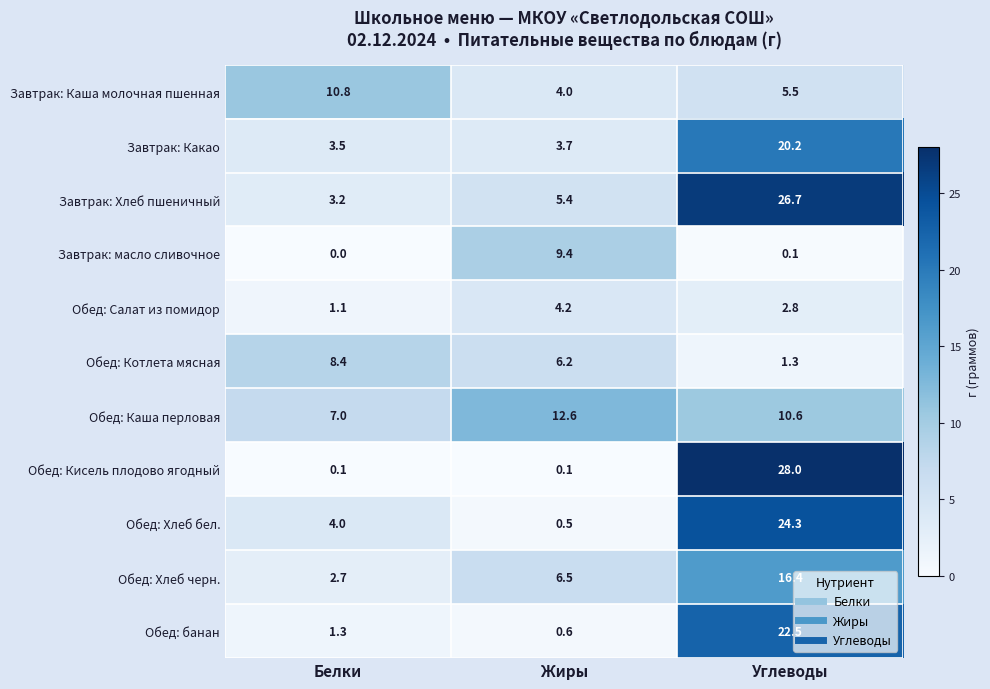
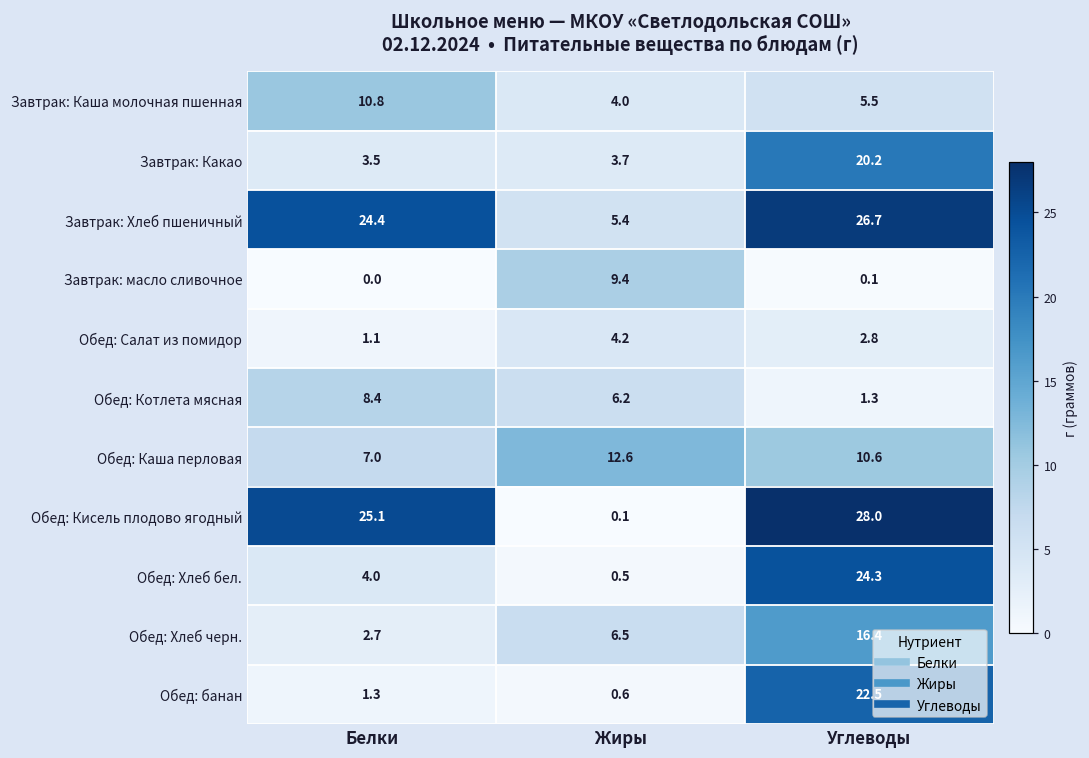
  {
    "Завтрак: Каша молочная пшенная": {
      "Белки": 10.8,
      "Жиры": 4.0,
      "Углеводы": 5.5
    },
    "Завтрак: Какао": {
      "Белки": 3.5,
      "Жиры": 3.7,
      "Углеводы": 20.2
    },
    "Завтрак: Хлеб пшеничный": {
-     "Белки": 3.2,
+     "Белки": 24.4,
      "Жиры": 5.4,
      "Углеводы": 26.7
    },
    "Завтрак: масло сливочное": {
      "Белки": 0.0,
      "Жиры": 9.4,
      "Углеводы": 0.1
    },
    "Обед: Салат из помидор": {
      "Белки": 1.1,
      "Жиры": 4.2,
      "Углеводы": 2.8
    },
    "Обед: Котлета мясная": {
      "Белки": 8.4,
      "Жиры": 6.2,
      "Углеводы": 1.3
    },
    "Обед: Каша перловая": {
      "Белки": 7.0,
      "Жиры": 12.6,
      "Углеводы": 10.6
    },
    "Обед: Кисель плодово ягодный": {
-     "Белки": 0.1,
+     "Белки": 25.1,
      "Жиры": 0.1,
      "Углеводы": 28.0
    },
    "Обед: Хлеб бел.": {
      "Белки": 4.0,
      "Жиры": 0.5,
      "Углеводы": 24.3
    },
    "Обед: Хлеб черн.": {
      "Белки": 2.7,
      "Жиры": 6.5
    },
    "Обед: банан": {
      "Белки": 1.3,
      "Жиры": 0.6
    }
  }
